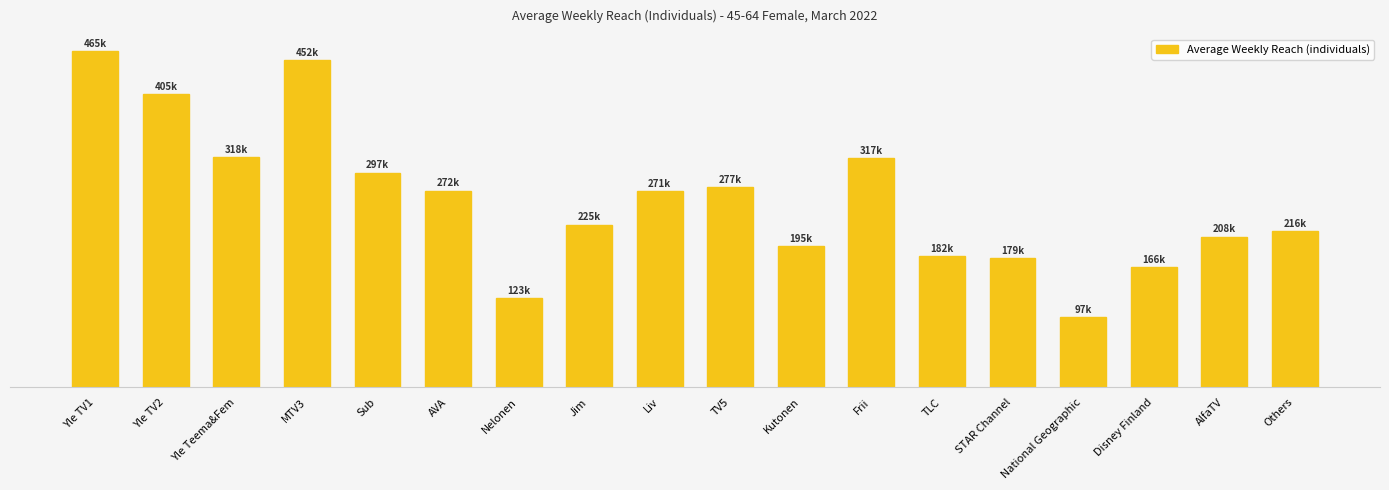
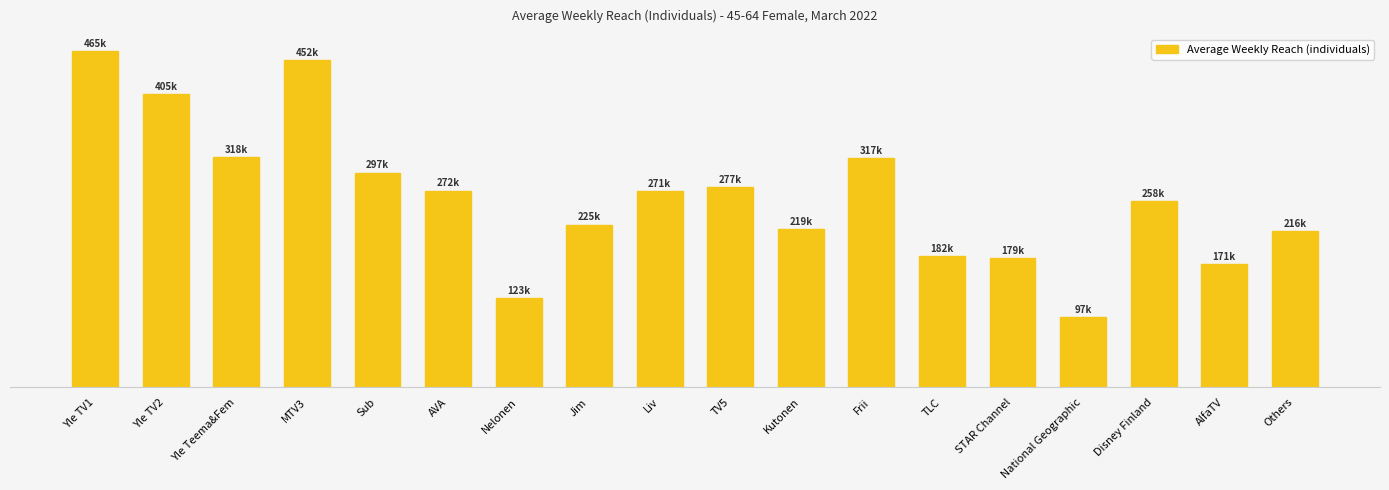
  {
    "Yle TV1": "465k",
    "Yle TV2": "405k",
    "Yle Teema&Fem": "318k",
    "MTV3": "452k",
    "Sub": "297k",
    "AVA": "272k",
    "Nelonen": "123k",
    "Jim": "225k",
    "Liv": "271k",
    "TV5": "277k",
-   "Kutonen": "195k",
+   "Kutonen": "219k",
    "Frii": "317k",
    "TLC": "182k",
    "STAR Channel": "179k",
    "National Geographic": "97k",
-   "Disney Finland": "166k",
-   "AlfaTV": "208k",
+   "Disney Finland": "258k",
+   "AlfaTV": "171k",
    "Others": "216k"
  }
